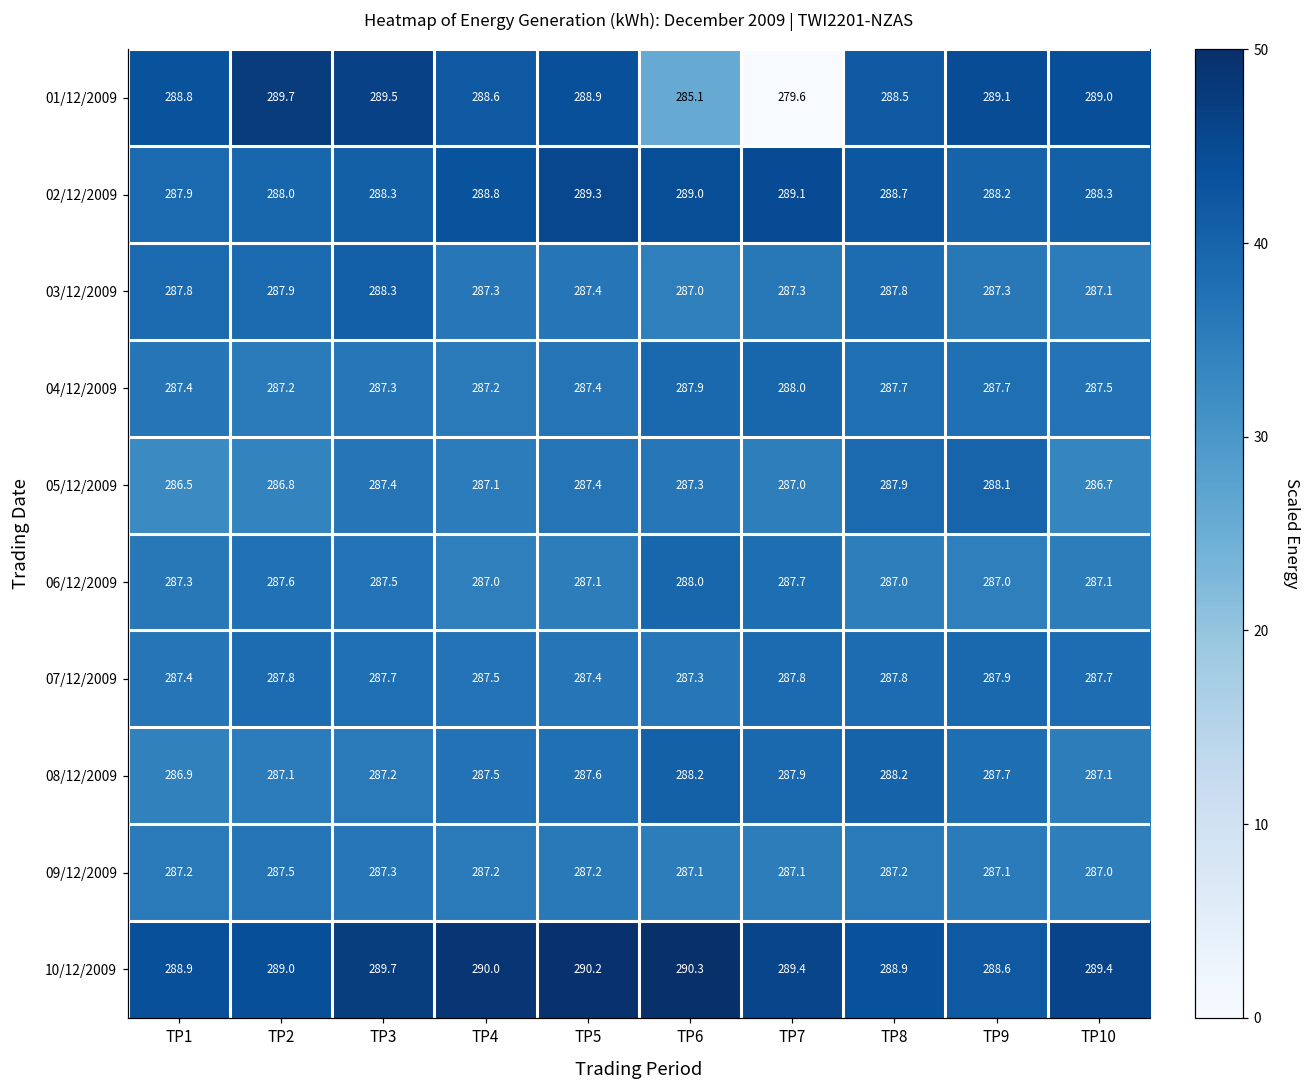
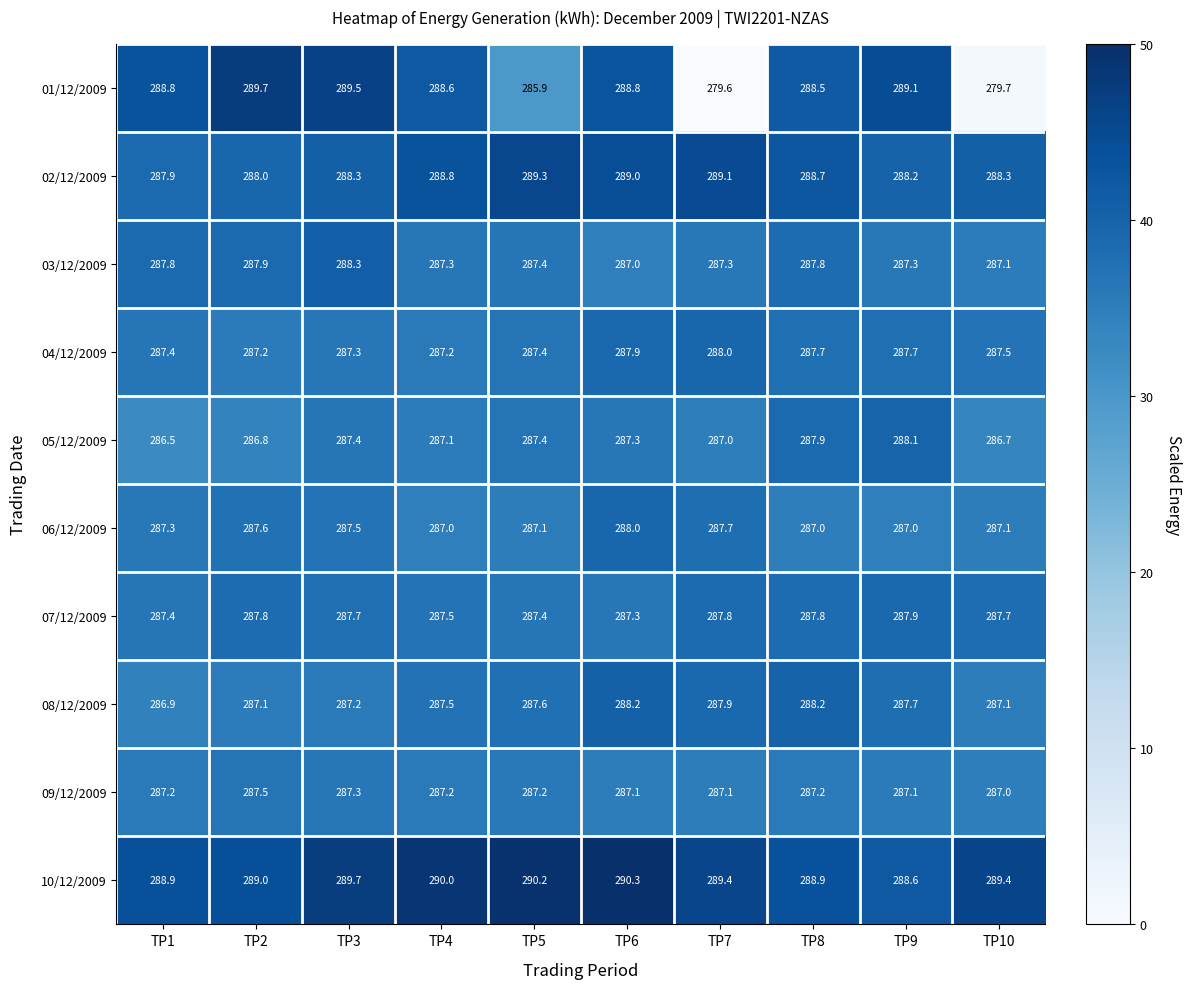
  {
    "01/12/2009": {
      "TP1": 288.8,
      "TP2": 289.7,
      "TP3": 289.5,
      "TP4": 288.6,
-     "TP5": 288.9,
-     "TP6": 285.1,
+     "TP5": 285.9,
+     "TP6": 288.8,
      "TP7": 279.6,
      "TP8": 288.5,
      "TP9": 289.1,
-     "TP10": 289.0
+     "TP10": 279.7
    },
    "02/12/2009": {
      "TP1": 287.9,
      "TP2": 288.0,
      "TP3": 288.3,
      "TP4": 288.8,
      "TP5": 289.3,
      "TP6": 289.0,
      "TP7": 289.1,
      "TP8": 288.7,
      "TP9": 288.2,
      "TP10": 288.3
    },
    "03/12/2009": {
      "TP1": 287.8,
      "TP2": 287.9,
      "TP3": 288.3,
      "TP4": 287.3,
      "TP5": 287.4,
      "TP6": 287.0,
      "TP7": 287.3,
      "TP8": 287.8,
      "TP9": 287.3,
      "TP10": 287.1
    },
    "04/12/2009": {
      "TP1": 287.4,
      "TP2": 287.2,
      "TP3": 287.3,
      "TP4": 287.2,
      "TP5": 287.4,
      "TP6": 287.9,
      "TP7": 288.0,
      "TP8": 287.7,
      "TP9": 287.7,
      "TP10": 287.5
    },
    "05/12/2009": {
      "TP1": 286.5,
      "TP2": 286.8,
      "TP3": 287.4,
      "TP4": 287.1,
      "TP5": 287.4,
      "TP6": 287.3,
      "TP7": 287.0,
      "TP8": 287.9,
      "TP9": 288.1,
      "TP10": 286.7
    },
    "06/12/2009": {
      "TP1": 287.3,
      "TP2": 287.6,
      "TP3": 287.5,
      "TP4": 287.0,
      "TP5": 287.1,
      "TP6": 288.0,
      "TP7": 287.7,
      "TP8": 287.0,
      "TP9": 287.0,
      "TP10": 287.1
    },
    "07/12/2009": {
      "TP1": 287.4,
      "TP2": 287.8,
      "TP3": 287.7,
      "TP4": 287.5,
      "TP5": 287.4,
      "TP6": 287.3,
      "TP7": 287.8,
      "TP8": 287.8,
      "TP9": 287.9,
      "TP10": 287.7
    },
    "08/12/2009": {
      "TP1": 286.9,
      "TP2": 287.1,
      "TP3": 287.2,
      "TP4": 287.5,
      "TP5": 287.6,
      "TP6": 288.2,
      "TP7": 287.9,
      "TP8": 288.2,
      "TP9": 287.7,
      "TP10": 287.1
    },
    "09/12/2009": {
      "TP1": 287.2,
      "TP2": 287.5,
      "TP3": 287.3,
      "TP4": 287.2,
      "TP5": 287.2,
      "TP6": 287.1,
      "TP7": 287.1,
      "TP8": 287.2,
      "TP9": 287.1,
      "TP10": 287.0
    },
    "10/12/2009": {
      "TP1": 288.9,
      "TP2": 289.0,
      "TP3": 289.7,
      "TP4": 290.0,
      "TP5": 290.2,
      "TP6": 290.3,
      "TP7": 289.4,
      "TP8": 288.9,
      "TP9": 288.6,
      "TP10": 289.4
    }
  }
